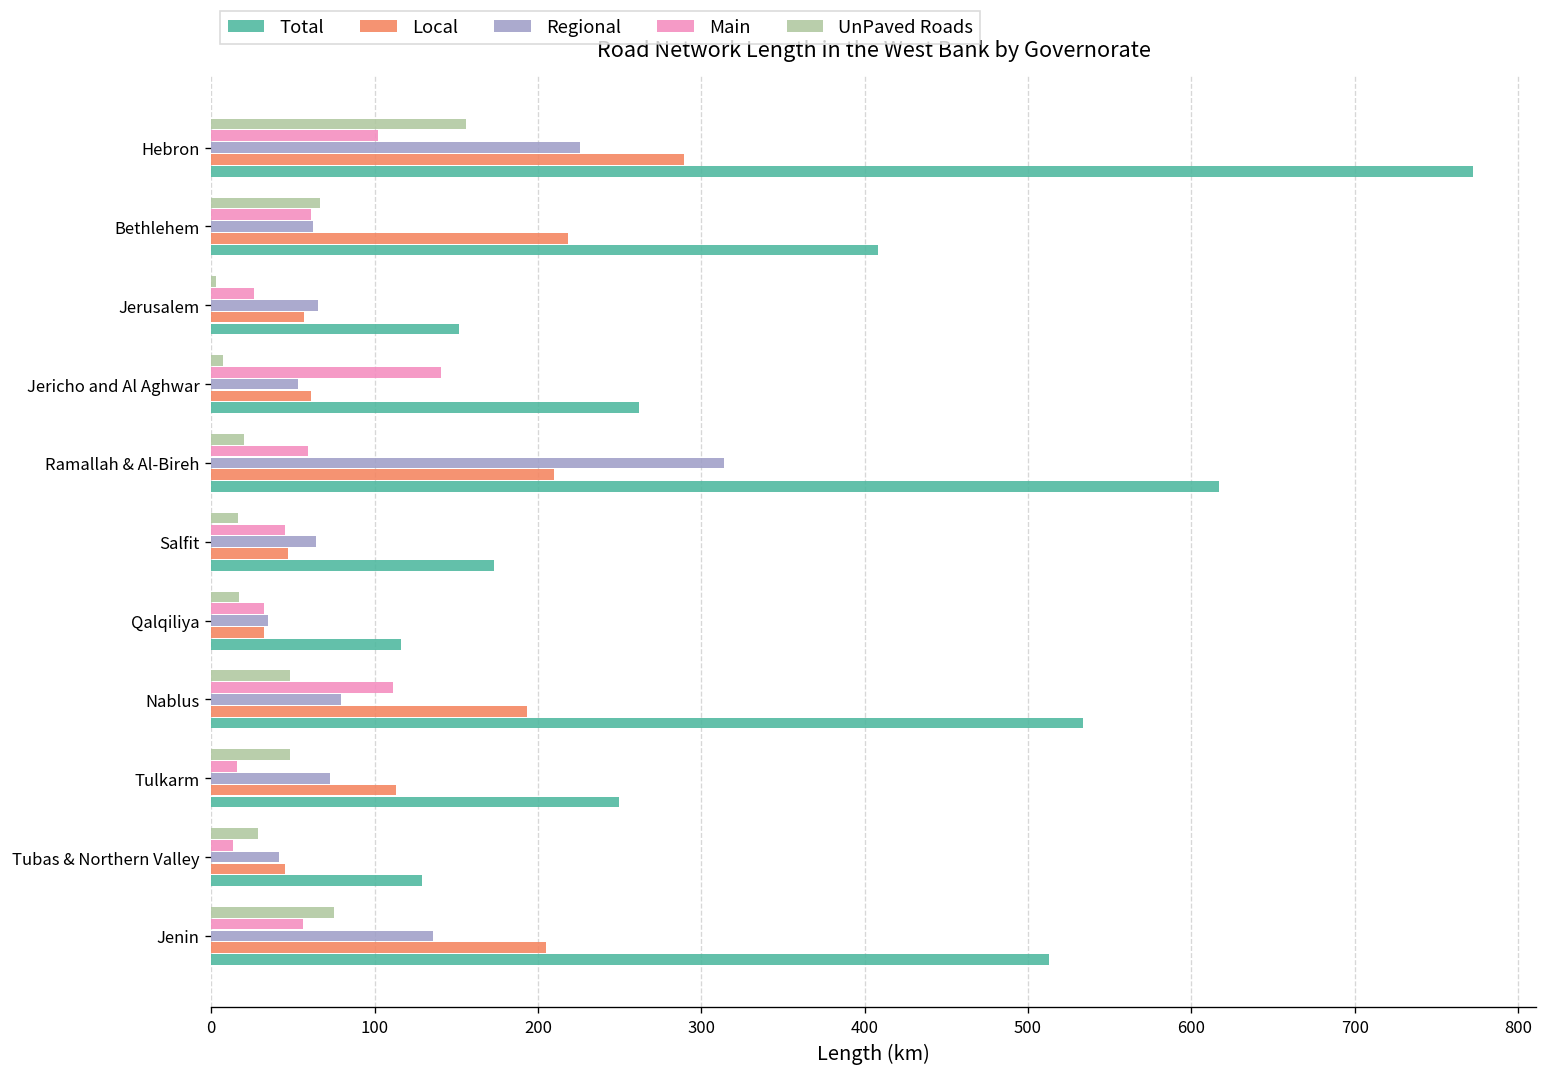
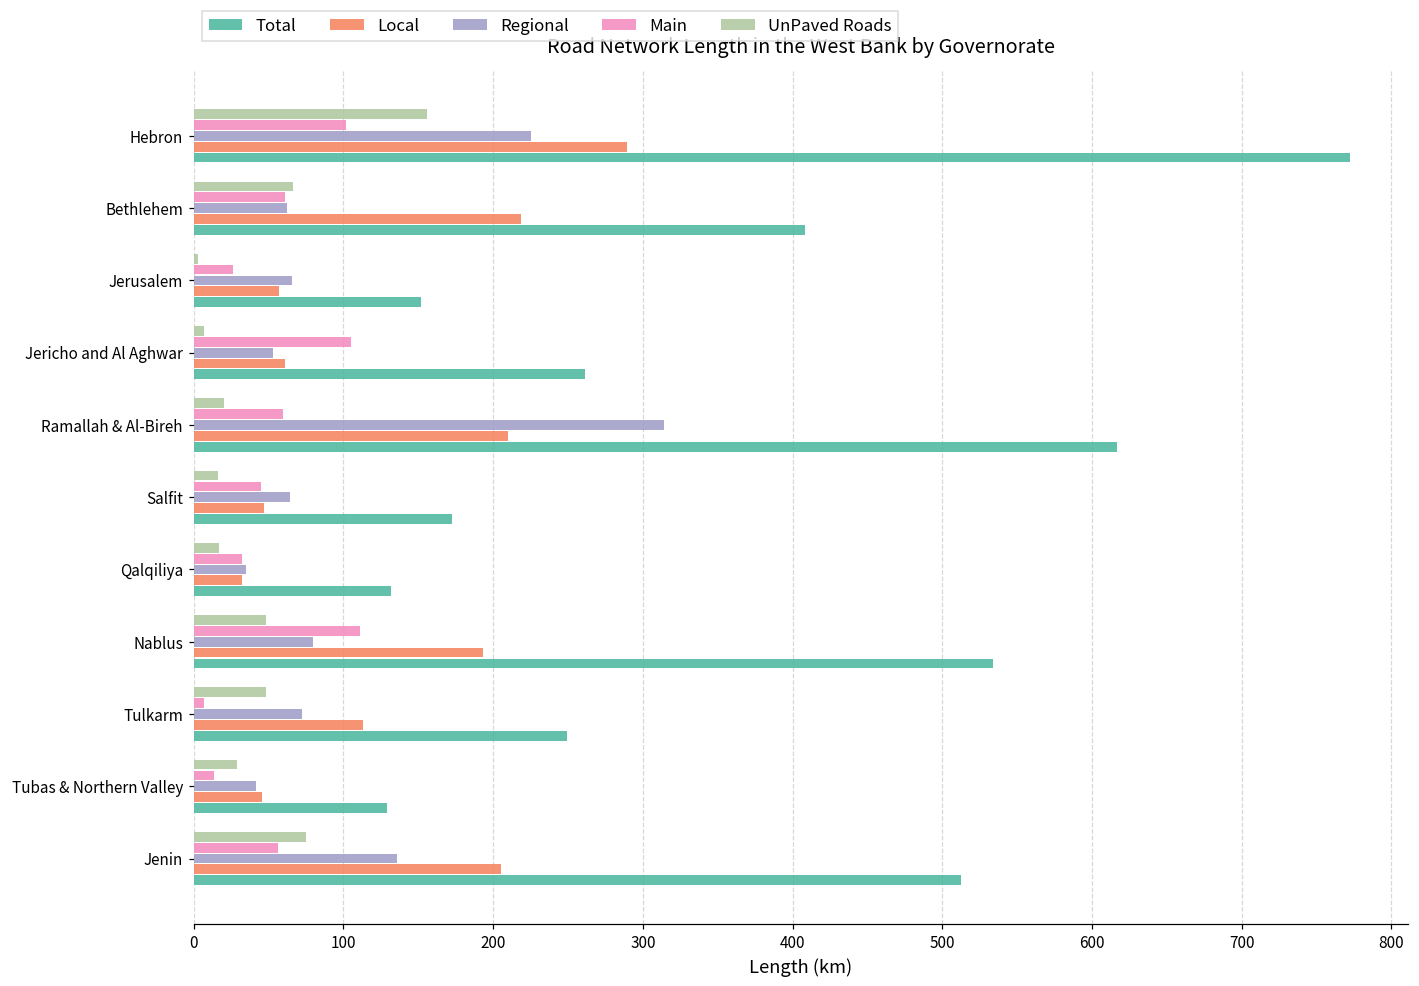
  {
    "Total": {
      "Hebron": 772,
      "Bethlehem": 408,
      "Jerusalem": 152,
      "Jericho and Al Aghwar": 262,
      "Ramallah & Al-Bireh": 617,
      "Salfit": 173,
-     "Qalqiliya": 116,
+     "Qalqiliya": 132,
      "Nablus": 534,
      "Tulkarm": 249,
      "Tubas & Northern Valley": 129,
      "Jenin": 513
    },
    "Local": {
      "Hebron": 289,
      "Bethlehem": 219,
      "Jerusalem": 57,
      "Jericho and Al Aghwar": 61,
      "Ramallah & Al-Bireh": 210,
      "Salfit": 47,
      "Qalqiliya": 32,
      "Nablus": 193,
      "Tulkarm": 113,
      "Tubas & Northern Valley": 46,
      "Jenin": 205
    },
    "Main": {
      "Hebron": 102,
      "Bethlehem": 61,
      "Jerusalem": 26,
-     "Jericho and Al Aghwar": 141,
+     "Jericho and Al Aghwar": 105,
      "Ramallah & Al-Bireh": 60,
      "Salfit": 45,
      "Qalqiliya": 32,
      "Nablus": 111,
-     "Tulkarm": 16,
+     "Tulkarm": 7,
      "Tubas & Northern Valley": 14,
      "Jenin": 56
    }
  }
